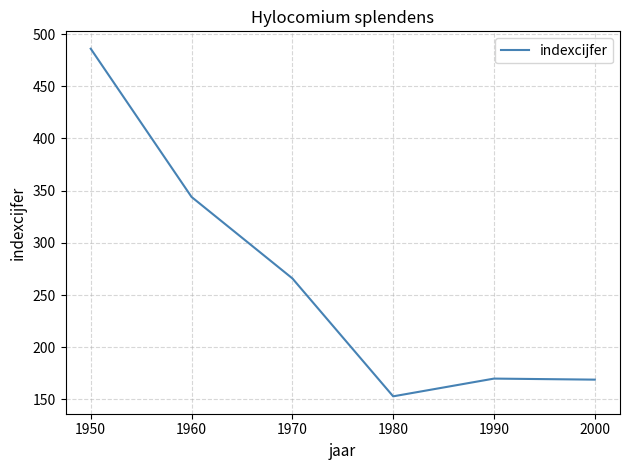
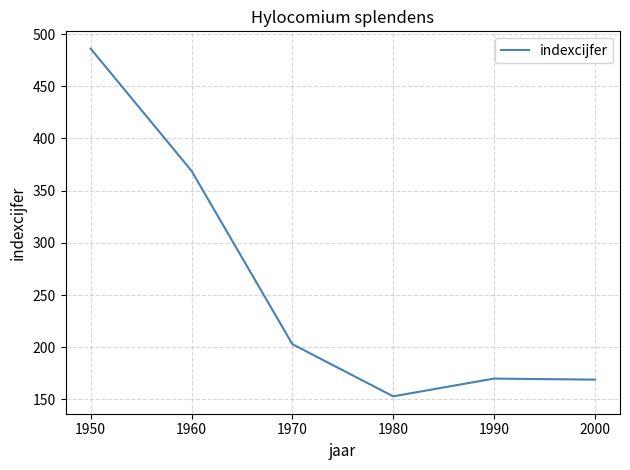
  {
    "1950": 486,
-   "1960": 344,
-   "1970": 266,
+   "1960": 369,
+   "1970": 203,
    "1980": 153,
    "1990": 170,
    "2000": 169
  }
